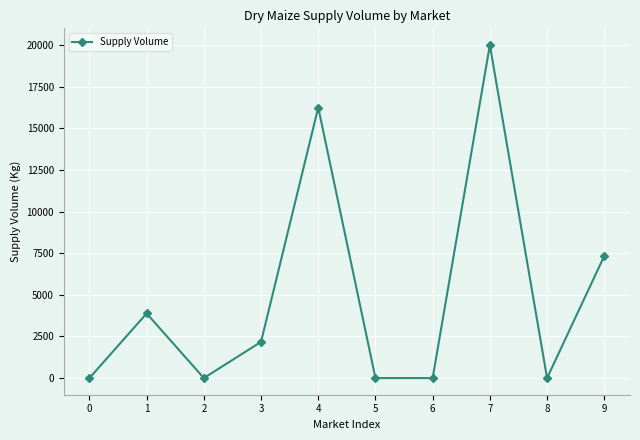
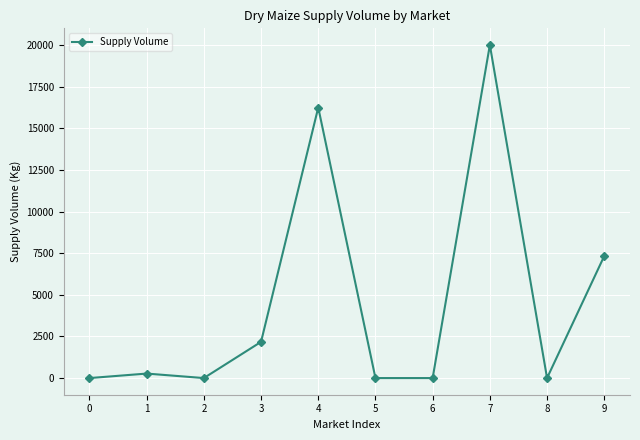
  {
    "0": 0,
-   "1": 3900,
+   "1": 300,
    "2": 0,
    "3": 2200,
    "4": 16200,
    "5": 0,
    "6": 0,
    "7": 20000,
    "8": 0,
    "9": 7300
  }
